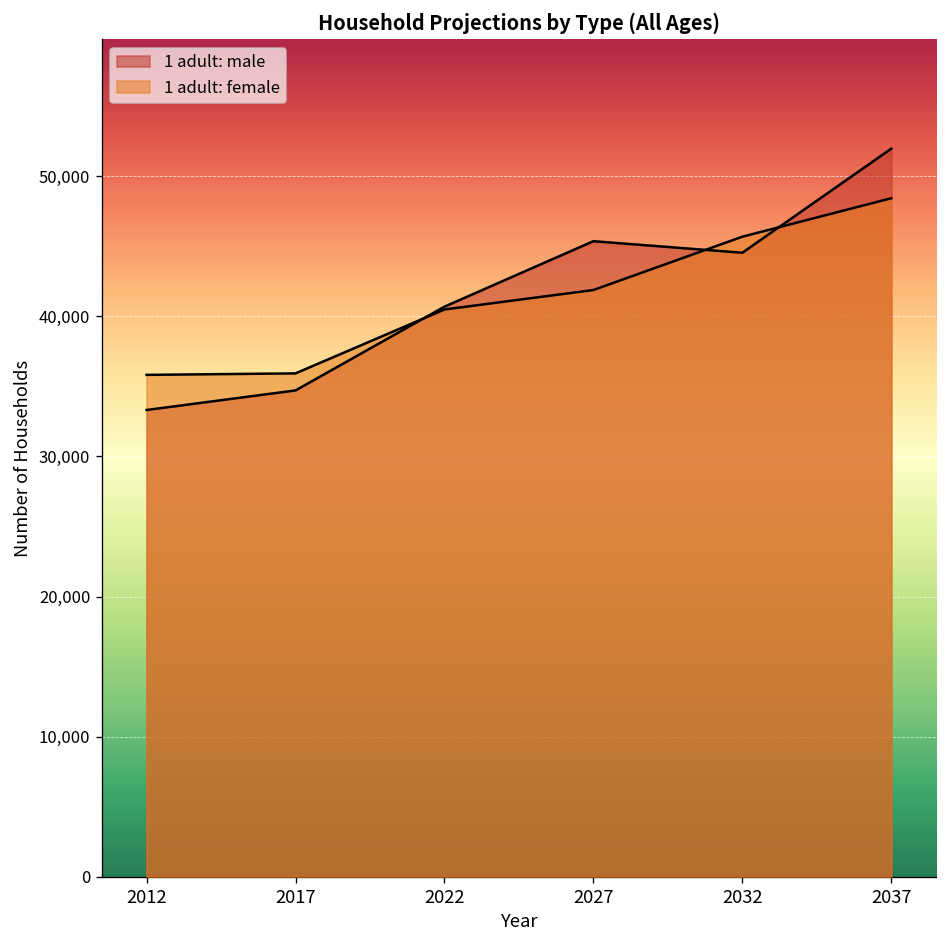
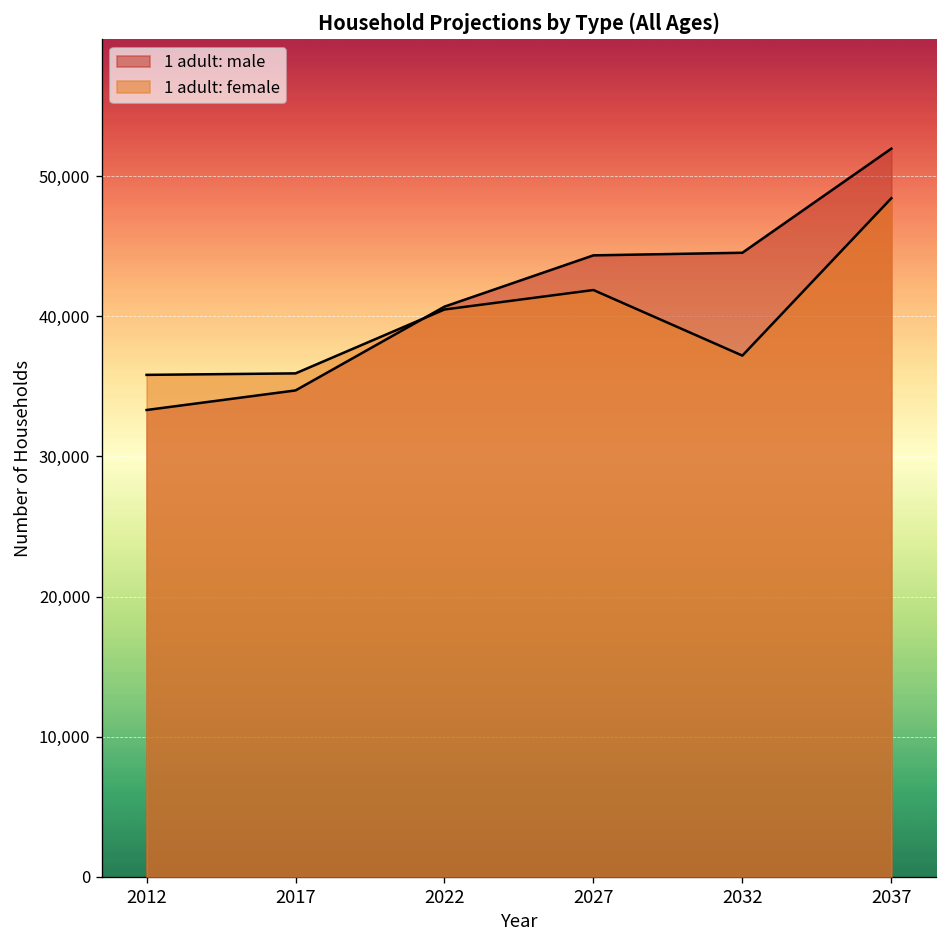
  {
    "1 adult: male": {
      "2012": "33,300",
      "2017": "34,700",
-     "2027": "45,300",
+     "2027": "44,300",
      "2032": "44,500",
      "2037": "52,000"
    },
    "1 adult: female": {
      "2012": "35,800",
      "2017": "35,900",
      "2027": "41,900",
-     "2032": "45,700",
+     "2032": "37,200",
      "2037": "48,400"
    }
  }
